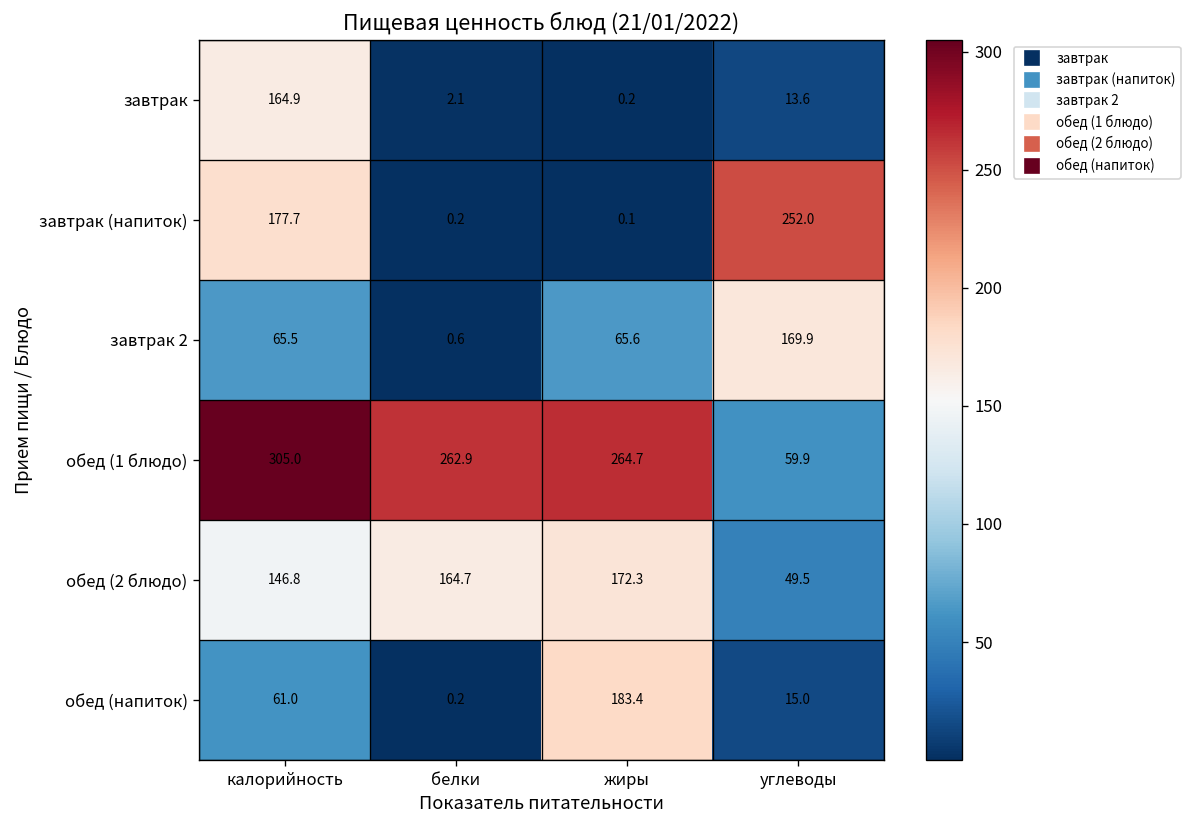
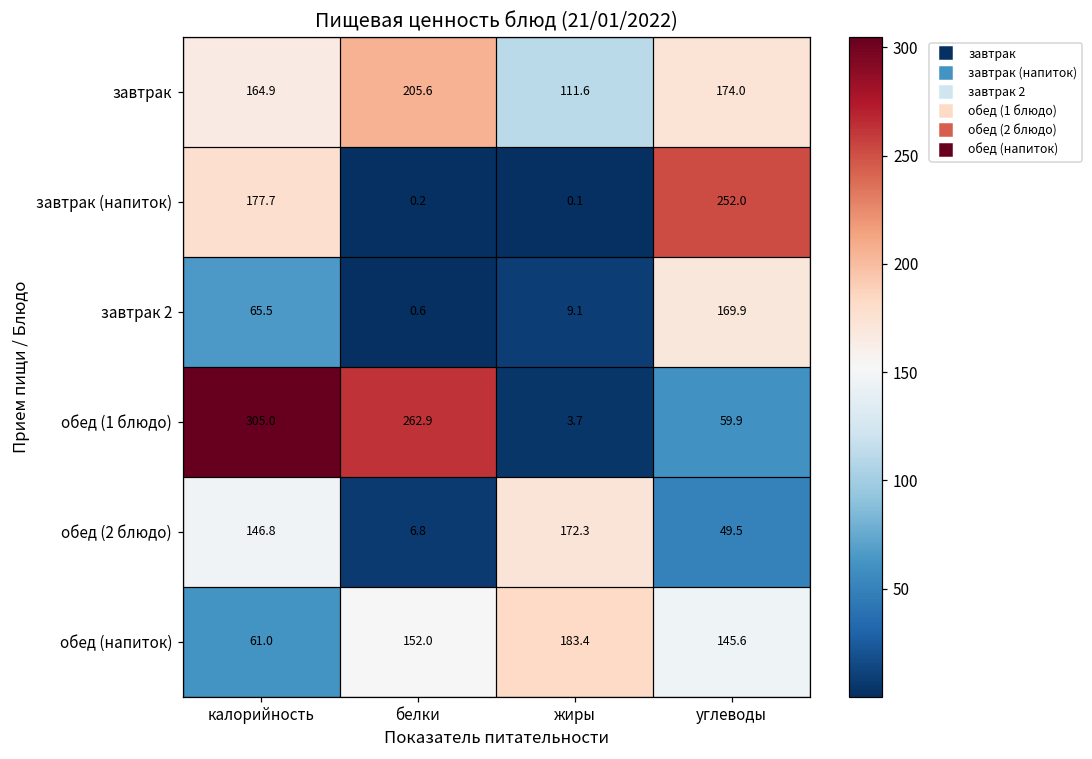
  {
    "завтрак": {
      "калорийность": 164.9,
-     "белки": 2.1,
-     "жиры": 0.2,
-     "углеводы": 13.6
+     "белки": 205.6,
+     "жиры": 111.6,
+     "углеводы": 174.0
    },
    "завтрак (напиток)": {
      "калорийность": 177.7,
      "белки": 0.2,
      "жиры": 0.1,
      "углеводы": 252.0
    },
    "завтрак 2": {
      "калорийность": 65.5,
      "белки": 0.6,
-     "жиры": 65.6,
+     "жиры": 9.1,
      "углеводы": 169.9
    },
    "обед (1 блюдо)": {
      "калорийность": 305.0,
      "белки": 262.9,
-     "жиры": 264.7,
+     "жиры": 3.7,
      "углеводы": 59.9
    },
    "обед (2 блюдо)": {
      "калорийность": 146.8,
-     "белки": 164.7,
+     "белки": 6.8,
      "жиры": 172.3,
      "углеводы": 49.5
    },
    "обед (напиток)": {
      "калорийность": 61.0,
-     "белки": 0.2,
+     "белки": 152.0,
      "жиры": 183.4,
-     "углеводы": 15.0
+     "углеводы": 145.6
    }
  }
